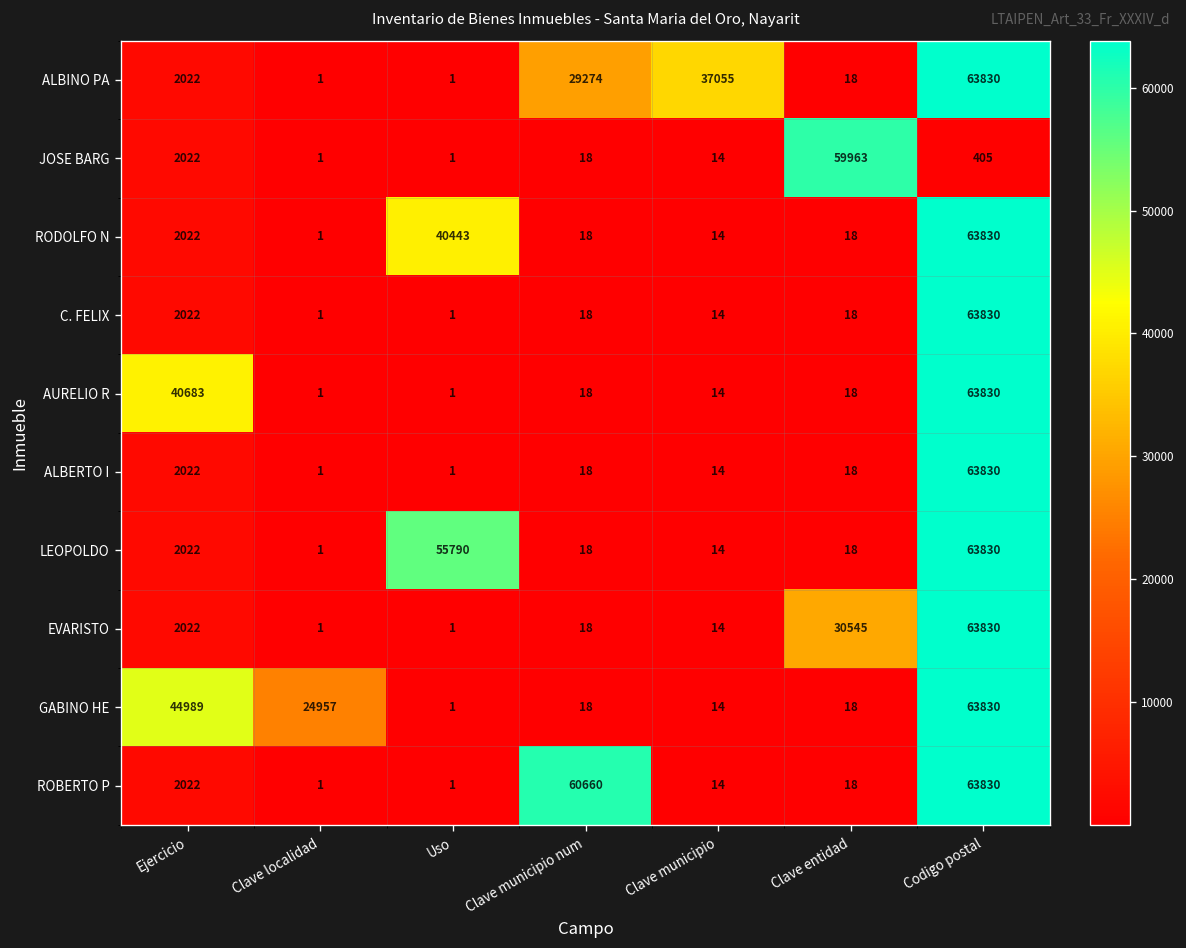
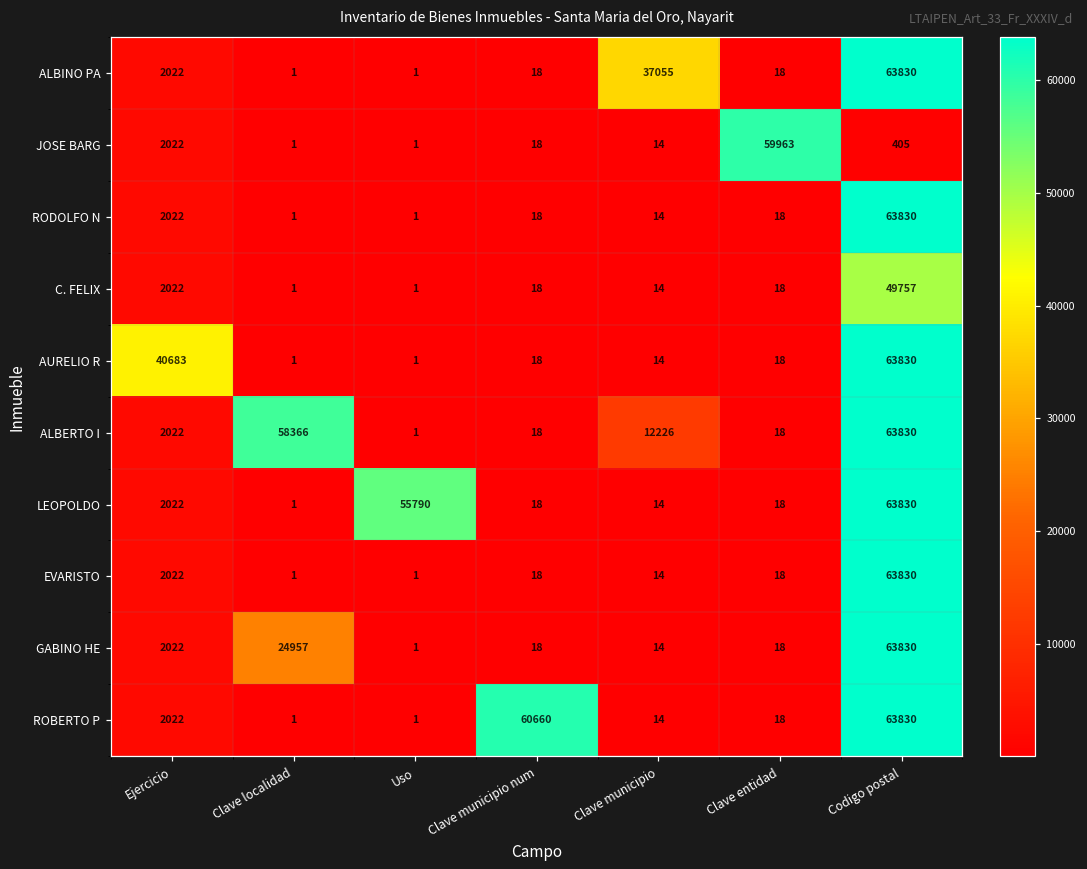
  {
    "ALBINO PA": {
      "Ejercicio": 2022,
      "Clave localidad": 1,
      "Uso": 1,
-     "Clave municipio num": 29274,
+     "Clave municipio num": 18,
      "Clave municipio": 37055,
      "Clave entidad": 18,
      "Codigo postal": 63830
    },
    "JOSE BARG": {
      "Ejercicio": 2022,
      "Clave localidad": 1,
      "Uso": 1,
      "Clave municipio num": 18,
      "Clave municipio": 14,
      "Clave entidad": 59963,
      "Codigo postal": 405
    },
    "RODOLFO N": {
      "Ejercicio": 2022,
      "Clave localidad": 1,
-     "Uso": 40443,
+     "Uso": 1,
      "Clave municipio num": 18,
      "Clave municipio": 14,
      "Clave entidad": 18,
      "Codigo postal": 63830
    },
    "C. FELIX": {
      "Ejercicio": 2022,
      "Clave localidad": 1,
      "Uso": 1,
      "Clave municipio num": 18,
      "Clave municipio": 14,
      "Clave entidad": 18,
-     "Codigo postal": 63830
+     "Codigo postal": 49757
    },
    "AURELIO R": {
      "Ejercicio": 40683,
      "Clave localidad": 1,
      "Uso": 1,
      "Clave municipio num": 18,
      "Clave municipio": 14,
      "Clave entidad": 18,
      "Codigo postal": 63830
    },
    "ALBERTO I": {
      "Ejercicio": 2022,
-     "Clave localidad": 1,
+     "Clave localidad": 58366,
      "Uso": 1,
      "Clave municipio num": 18,
-     "Clave municipio": 14,
+     "Clave municipio": 12226,
      "Clave entidad": 18,
      "Codigo postal": 63830
    },
    "LEOPOLDO": {
      "Ejercicio": 2022,
      "Clave localidad": 1,
      "Uso": 55790,
      "Clave municipio num": 18,
      "Clave municipio": 14,
      "Clave entidad": 18,
      "Codigo postal": 63830
    },
    "EVARISTO": {
      "Ejercicio": 2022,
      "Clave localidad": 1,
      "Uso": 1,
      "Clave municipio num": 18,
      "Clave municipio": 14,
-     "Clave entidad": 30545,
+     "Clave entidad": 18,
      "Codigo postal": 63830
    },
    "GABINO HE": {
-     "Ejercicio": 44989,
+     "Ejercicio": 2022,
      "Clave localidad": 24957,
      "Uso": 1,
      "Clave municipio num": 18,
      "Clave municipio": 14,
      "Clave entidad": 18,
      "Codigo postal": 63830
    },
    "ROBERTO P": {
      "Ejercicio": 2022,
      "Clave localidad": 1,
      "Uso": 1,
      "Clave municipio num": 60660,
      "Clave municipio": 14,
      "Clave entidad": 18,
      "Codigo postal": 63830
    }
  }
